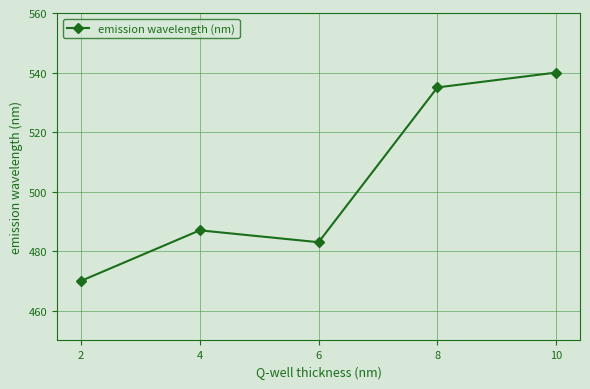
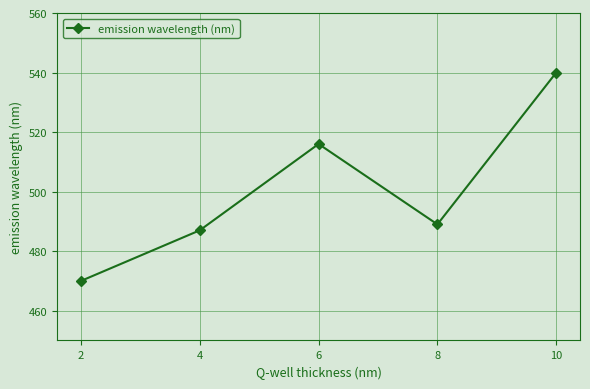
  {
    "2": 470,
    "4": 487,
-   "6": 483,
-   "8": 535,
+   "6": 516,
+   "8": 489,
    "10": 540
  }
